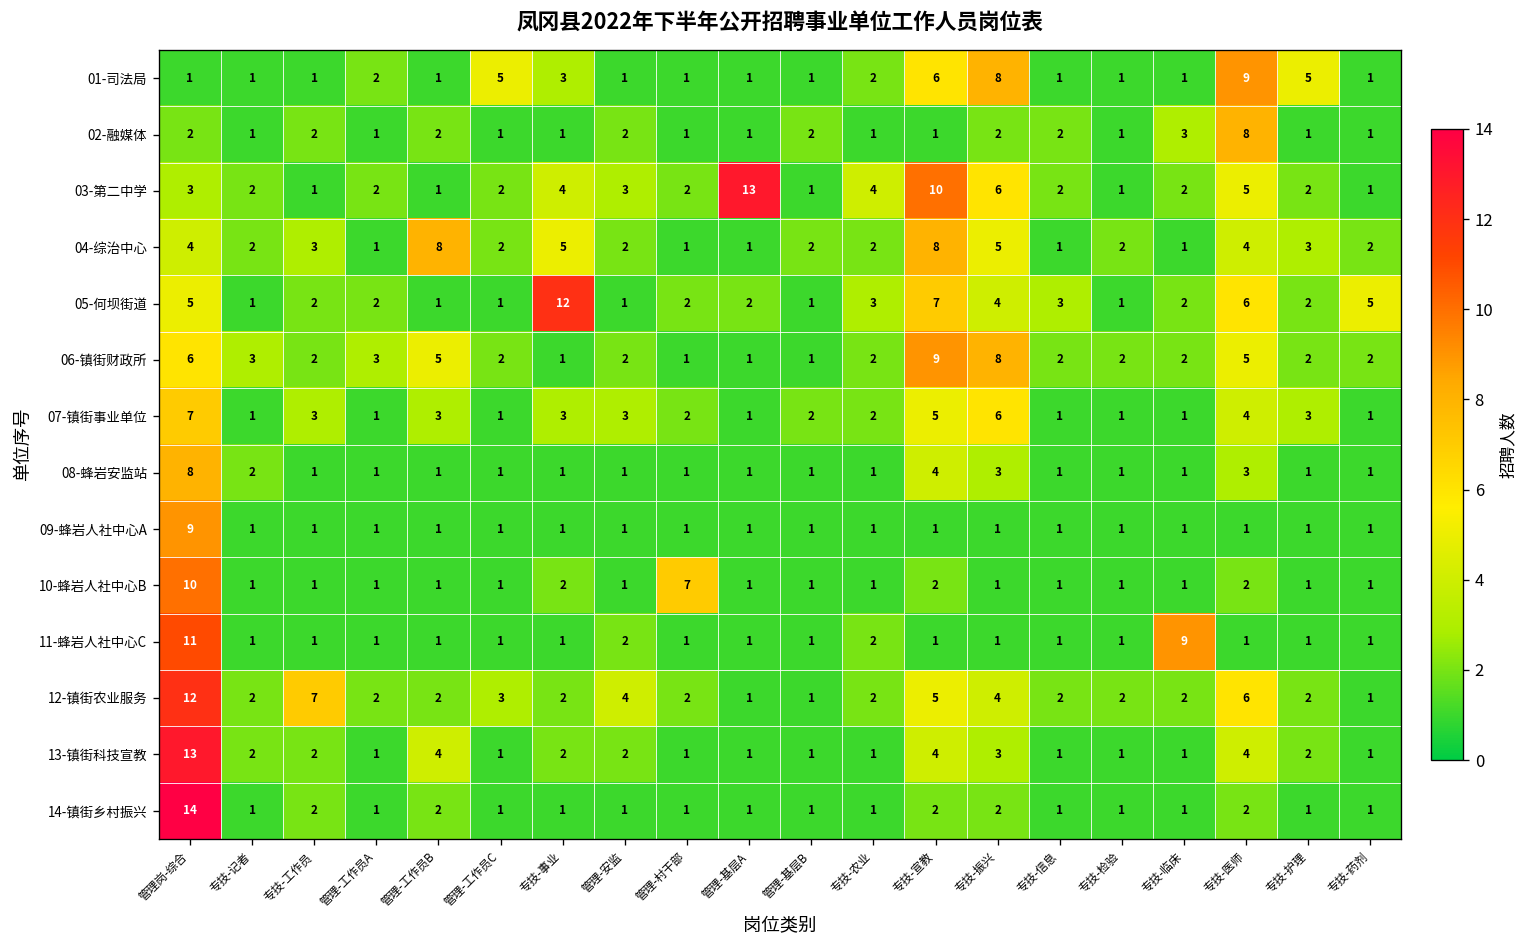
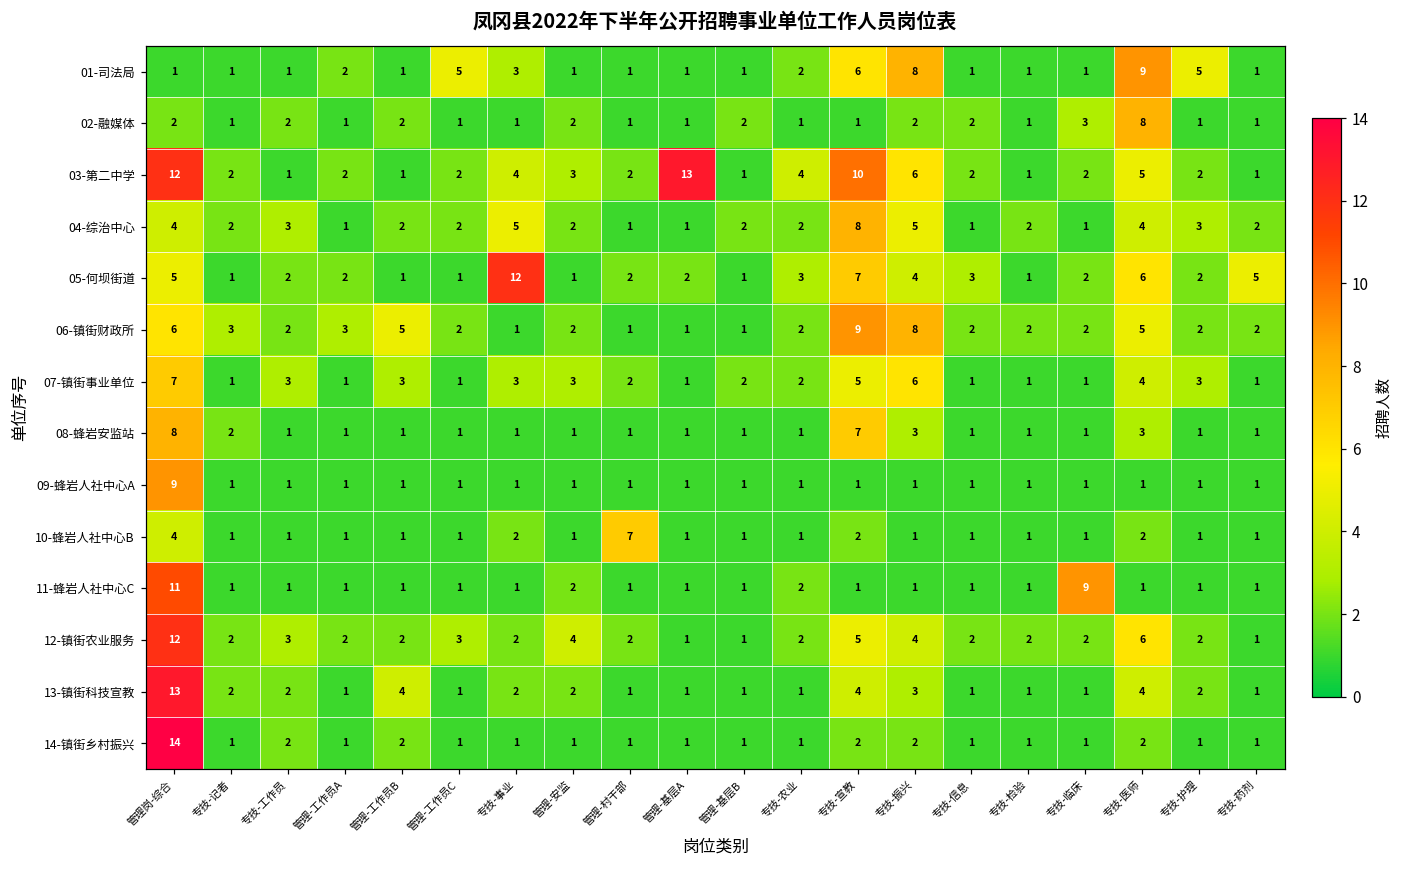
  {
    "03-第二中学": {
-     "管理岗-综合": 3,
+     "管理岗-综合": 12,
      "专技-记者": 2,
      "专技-工作员": 1,
      "管理-工作员A": 2,
      "管理-工作员B": 1,
      "管理-工作员C": 2,
      "专技-事业": 4,
      "管理-安监": 3,
      "管理-村干部": 2,
      "管理-基层A": 13,
      "管理-基层B": 1,
      "专技-农业": 4,
      "专技-宣教": 10,
      "专技-振兴": 6,
      "专技-信息": 2,
      "专技-检验": 1,
      "专技-临床": 2,
      "专技-医师": 5,
      "专技-护理": 2,
      "专技-药剂": 1
    },
    "04-综治中心": {
      "管理岗-综合": 4,
      "专技-记者": 2,
      "专技-工作员": 3,
      "管理-工作员A": 1,
-     "管理-工作员B": 8,
+     "管理-工作员B": 2,
      "管理-工作员C": 2,
      "专技-事业": 5,
      "管理-安监": 2,
      "管理-村干部": 1,
      "管理-基层A": 1,
      "管理-基层B": 2,
      "专技-农业": 2,
      "专技-宣教": 8,
      "专技-振兴": 5,
      "专技-信息": 1,
      "专技-检验": 2,
      "专技-临床": 1,
      "专技-医师": 4,
      "专技-护理": 3,
      "专技-药剂": 2
    },
    "08-蜂岩安监站": {
      "管理岗-综合": 8,
      "专技-记者": 2,
      "专技-工作员": 1,
      "管理-工作员A": 1,
      "管理-工作员B": 1,
      "管理-工作员C": 1,
      "专技-事业": 1,
      "管理-安监": 1,
      "管理-村干部": 1,
      "管理-基层A": 1,
      "管理-基层B": 1,
      "专技-农业": 1,
-     "专技-宣教": 4,
+     "专技-宣教": 7,
      "专技-振兴": 3,
      "专技-信息": 1,
      "专技-检验": 1,
      "专技-临床": 1,
      "专技-医师": 3,
      "专技-护理": 1,
      "专技-药剂": 1
    },
    "10-蜂岩人社中心B": {
-     "管理岗-综合": 10,
+     "管理岗-综合": 4,
      "专技-记者": 1,
      "专技-工作员": 1,
      "管理-工作员A": 1,
      "管理-工作员B": 1,
      "管理-工作员C": 1,
      "专技-事业": 2,
      "管理-安监": 1,
      "管理-村干部": 7,
      "管理-基层A": 1,
      "管理-基层B": 1,
      "专技-农业": 1,
      "专技-宣教": 2,
      "专技-振兴": 1,
      "专技-信息": 1,
      "专技-检验": 1,
      "专技-临床": 1,
      "专技-医师": 2,
      "专技-护理": 1,
      "专技-药剂": 1
    },
    "12-镇街农业服务": {
      "管理岗-综合": 12,
      "专技-记者": 2,
-     "专技-工作员": 7,
+     "专技-工作员": 3,
      "管理-工作员A": 2,
      "管理-工作员B": 2,
      "管理-工作员C": 3,
      "专技-事业": 2,
      "管理-安监": 4,
      "管理-村干部": 2,
      "管理-基层A": 1,
      "管理-基层B": 1,
      "专技-农业": 2,
      "专技-宣教": 5,
      "专技-振兴": 4,
      "专技-信息": 2,
      "专技-检验": 2,
      "专技-临床": 2,
      "专技-医师": 6,
      "专技-护理": 2,
      "专技-药剂": 1
    }
  }
